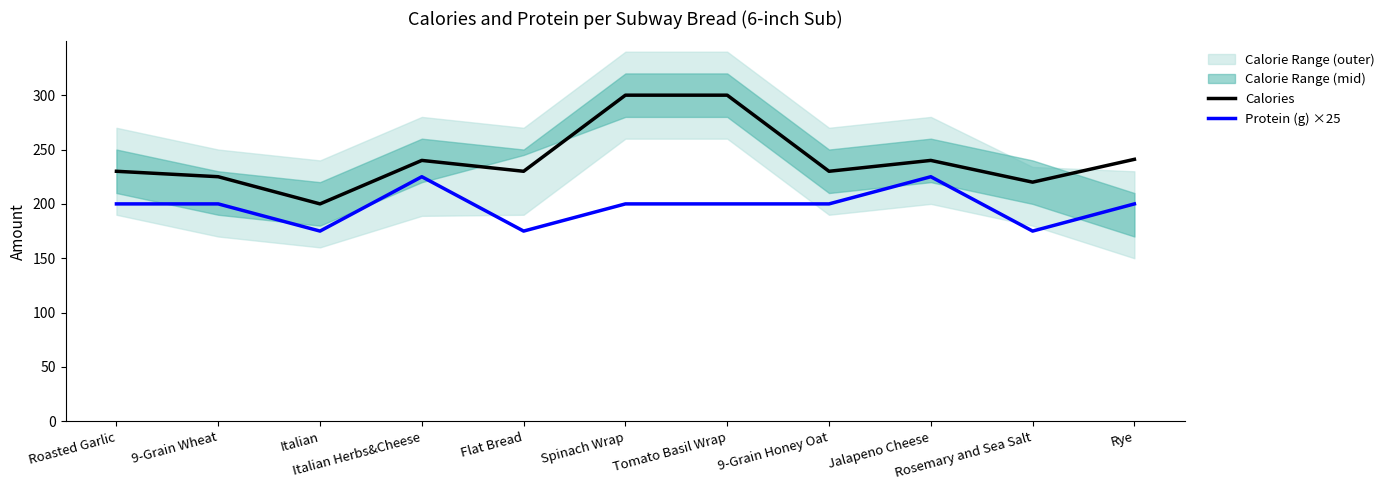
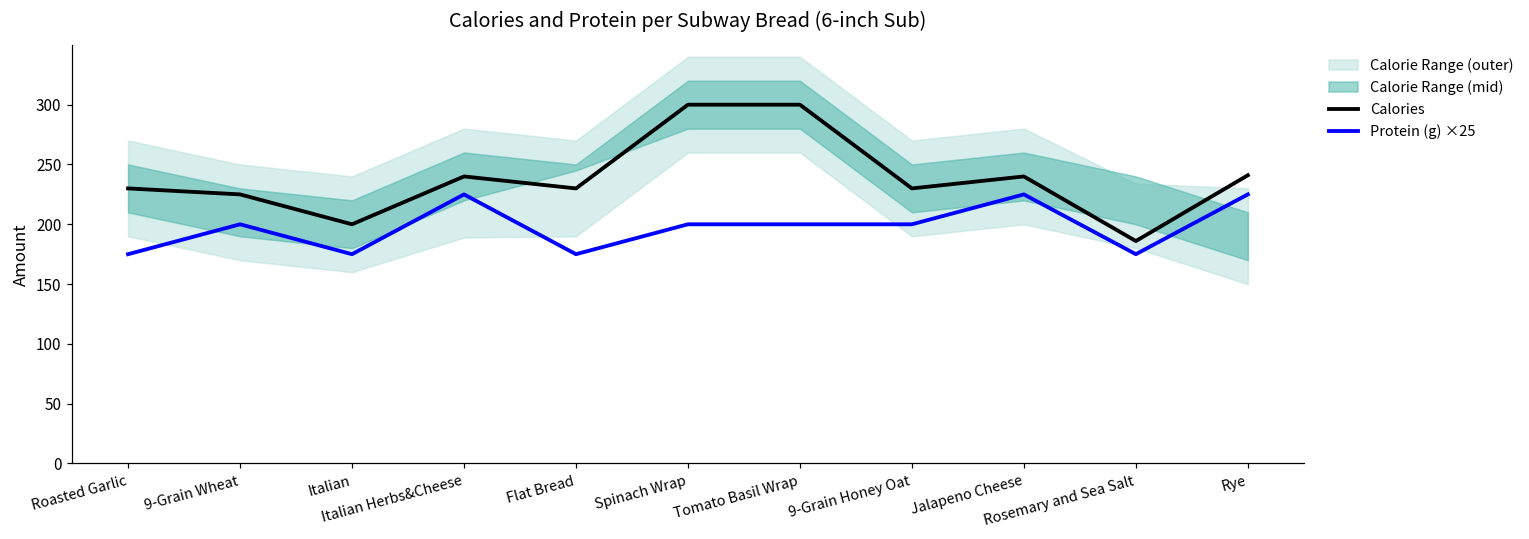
  {
    "Calories": {
      "Roasted Garlic": 230,
      "9-Grain Wheat": 225,
      "Italian": 200,
      "Italian Herbs&Cheese": 240,
      "Flat Bread": 230,
      "Spinach Wrap": 300,
      "Tomato Basil Wrap": 300,
      "9-Grain Honey Oat": 230,
      "Jalapeno Cheese": 240,
-     "Rosemary and Sea Salt": 220,
+     "Rosemary and Sea Salt": 186,
      "Rye": 241
    },
    "Protein (g) ×25": {
-     "Roasted Garlic": 200,
+     "Roasted Garlic": 175,
      "9-Grain Wheat": 200,
      "Italian": 175,
      "Italian Herbs&Cheese": 225,
      "Flat Bread": 175,
      "Spinach Wrap": 200,
      "Tomato Basil Wrap": 200,
      "9-Grain Honey Oat": 200,
      "Jalapeno Cheese": 225,
      "Rosemary and Sea Salt": 175,
-     "Rye": 200
+     "Rye": 225
    }
  }
